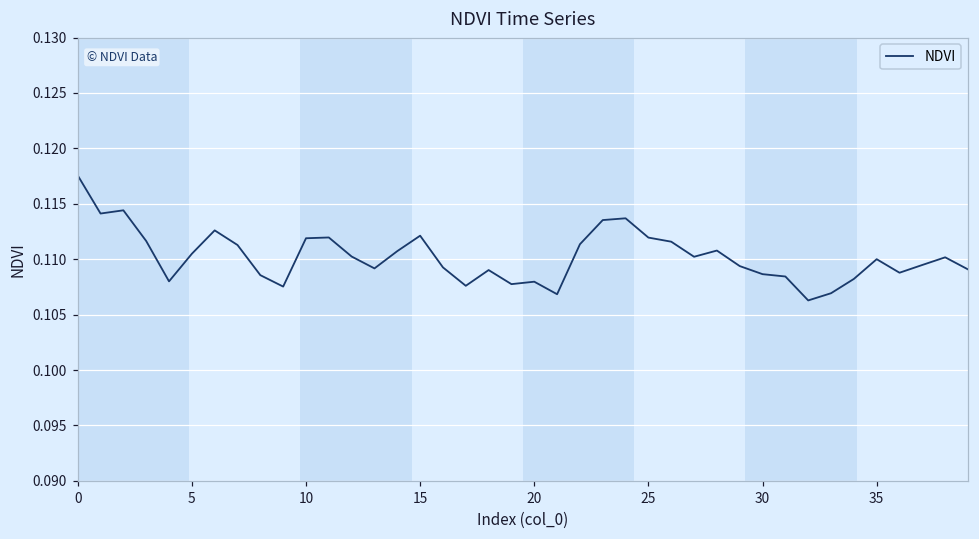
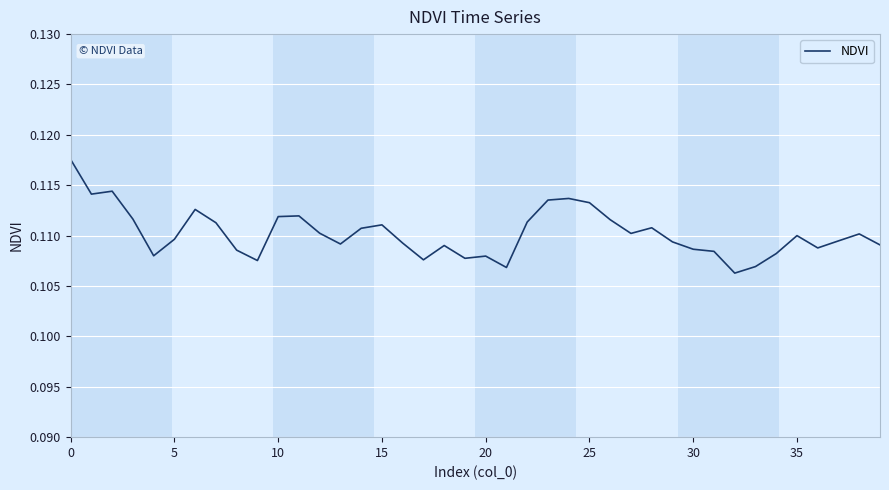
  {
    "0": 0.1176,
-   "5": 0.1105,
+   "5": 0.1096,
    "10": 0.1119,
-   "15": 0.1121,
+   "15": 0.1111,
    "20": 0.1080,
-   "25": 0.1120,
+   "25": 0.1133,
    "30": 0.1087,
    "35": 0.1100
  }
